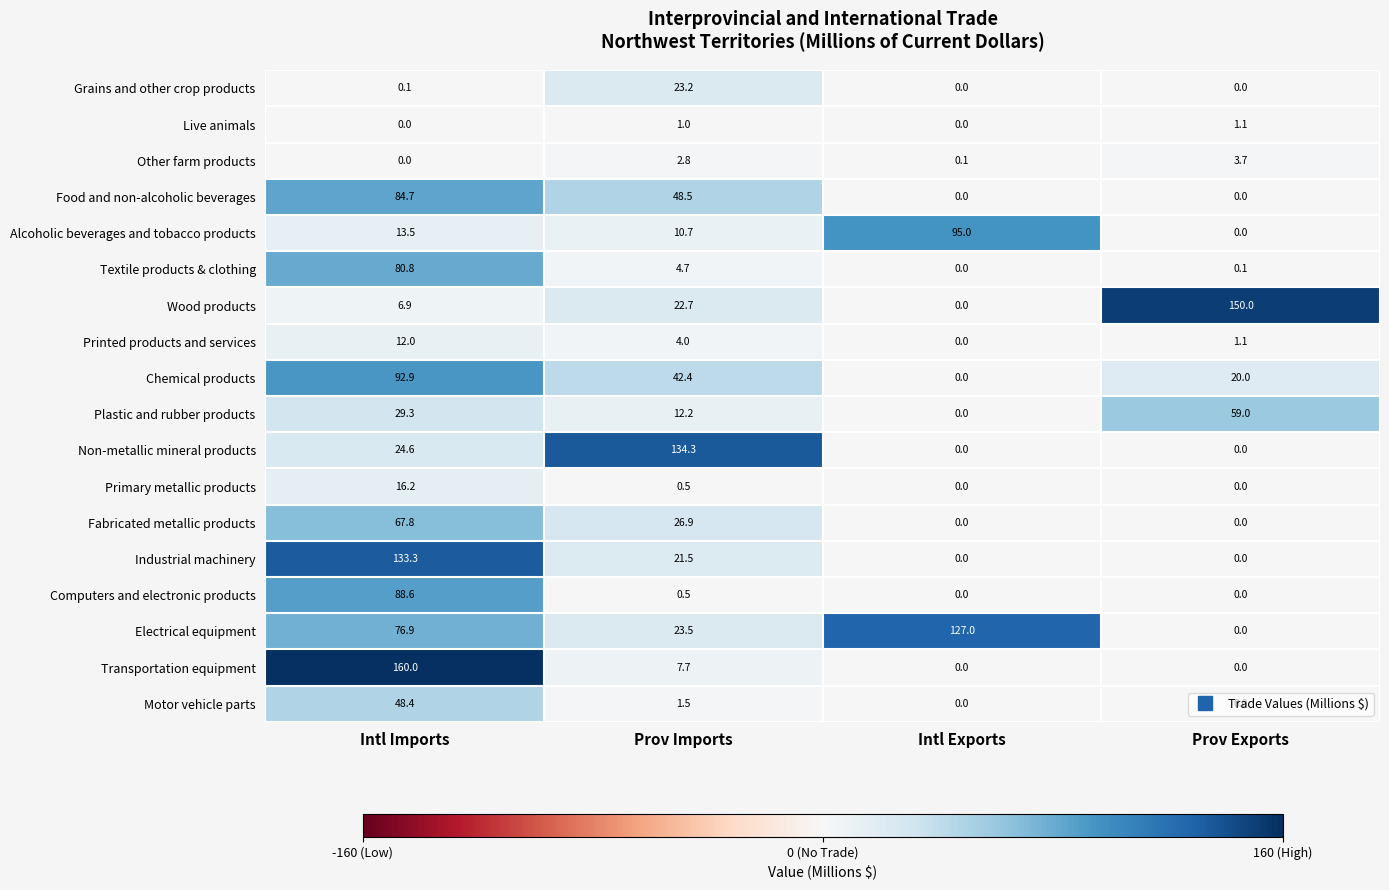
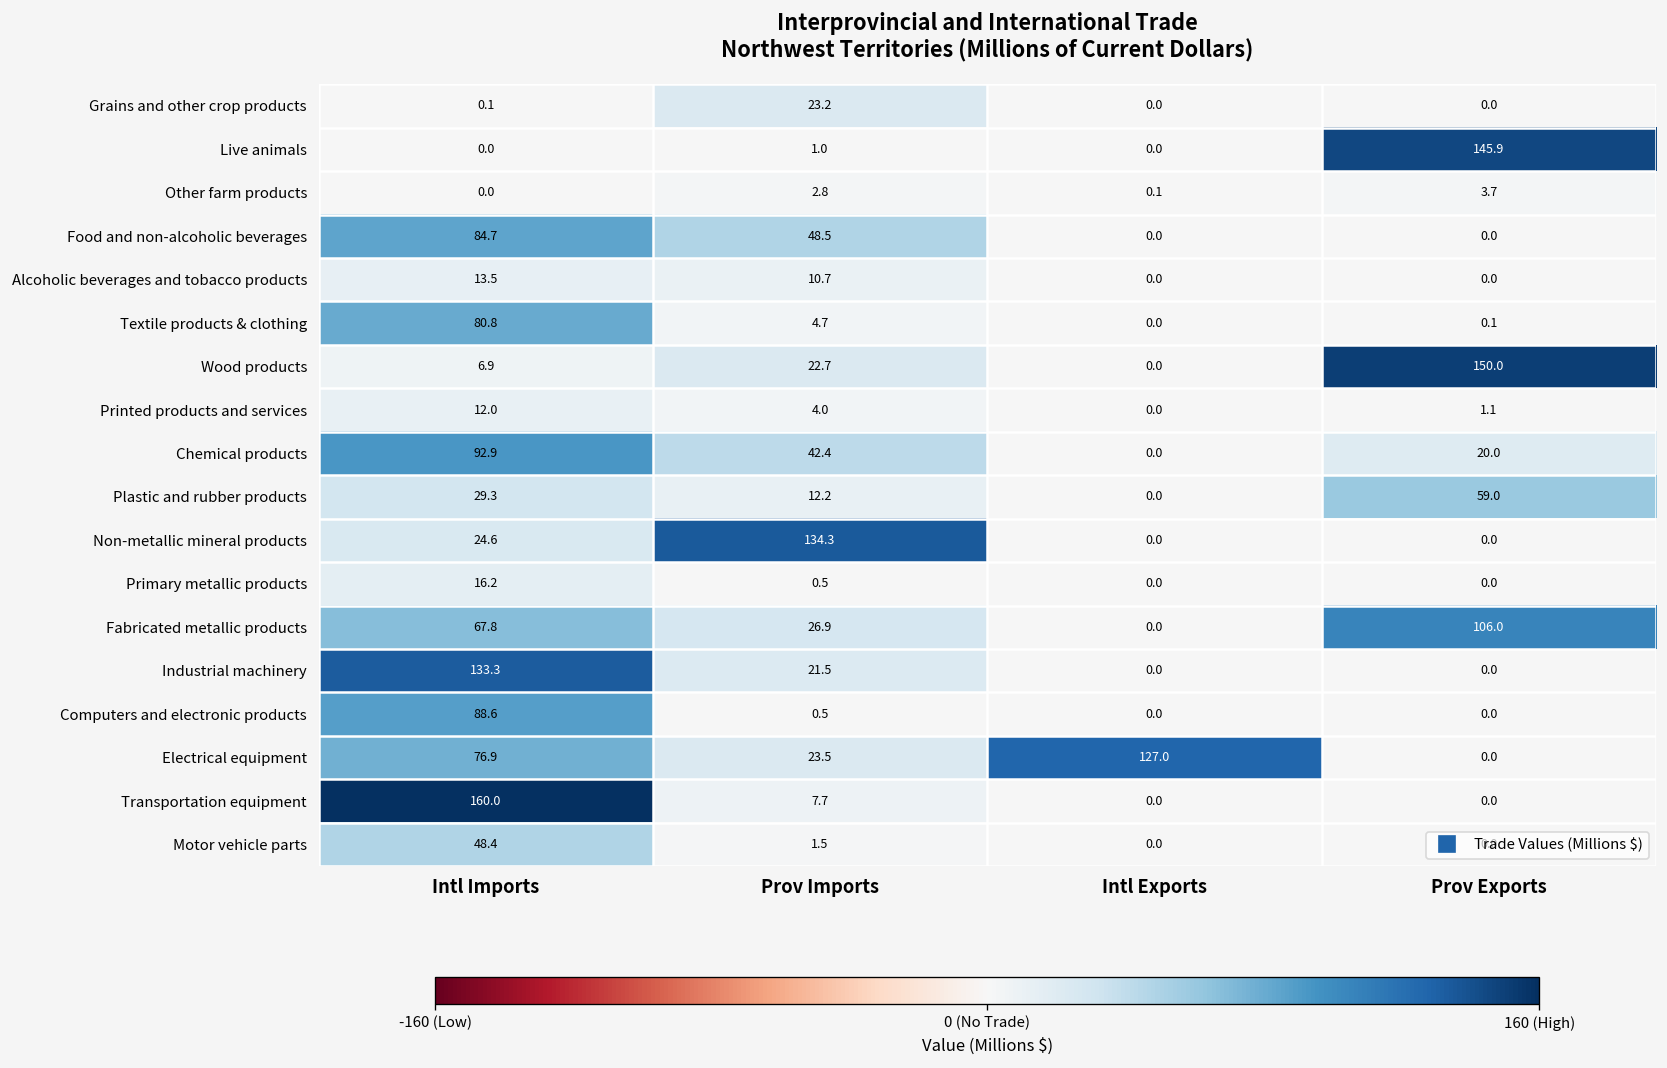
  {
    "Grains and other crop products": {
      "Intl Imports": 0.1,
      "Prov Imports": 23.2,
      "Intl Exports": 0.0,
      "Prov Exports": 0.0
    },
    "Live animals": {
      "Intl Imports": 0.0,
      "Prov Imports": 1.0,
      "Intl Exports": 0.0,
-     "Prov Exports": 1.1
+     "Prov Exports": 145.9
    },
    "Other farm products": {
      "Intl Imports": 0.0,
      "Prov Imports": 2.8,
      "Intl Exports": 0.1,
      "Prov Exports": 3.7
    },
    "Food and non-alcoholic beverages": {
      "Intl Imports": 84.7,
      "Prov Imports": 48.5,
      "Intl Exports": 0.0,
      "Prov Exports": 0.0
    },
    "Alcoholic beverages and tobacco products": {
      "Intl Imports": 13.5,
      "Prov Imports": 10.7,
-     "Intl Exports": 95.0,
+     "Intl Exports": 0.0,
      "Prov Exports": 0.0
    },
    "Textile products & clothing": {
      "Intl Imports": 80.8,
      "Prov Imports": 4.7,
      "Intl Exports": 0.0,
      "Prov Exports": 0.1
    },
    "Wood products": {
      "Intl Imports": 6.9,
      "Prov Imports": 22.7,
      "Intl Exports": 0.0,
      "Prov Exports": 150.0
    },
    "Printed products and services": {
      "Intl Imports": 12.0,
      "Prov Imports": 4.0,
      "Intl Exports": 0.0,
      "Prov Exports": 1.1
    },
    "Chemical products": {
      "Intl Imports": 92.9,
      "Prov Imports": 42.4,
      "Intl Exports": 0.0,
      "Prov Exports": 20.0
    },
    "Plastic and rubber products": {
      "Intl Imports": 29.3,
      "Prov Imports": 12.2,
      "Intl Exports": 0.0,
      "Prov Exports": 59.0
    },
    "Non-metallic mineral products": {
      "Intl Imports": 24.6,
      "Prov Imports": 134.3,
      "Intl Exports": 0.0,
      "Prov Exports": 0.0
    },
    "Primary metallic products": {
      "Intl Imports": 16.2,
      "Prov Imports": 0.5,
      "Intl Exports": 0.0,
      "Prov Exports": 0.0
    },
    "Fabricated metallic products": {
      "Intl Imports": 67.8,
      "Prov Imports": 26.9,
      "Intl Exports": 0.0,
-     "Prov Exports": 0.0
+     "Prov Exports": 106.0
    },
    "Industrial machinery": {
      "Intl Imports": 133.3,
      "Prov Imports": 21.5,
      "Intl Exports": 0.0,
      "Prov Exports": 0.0
    },
    "Computers and electronic products": {
      "Intl Imports": 88.6,
      "Prov Imports": 0.5,
      "Intl Exports": 0.0,
      "Prov Exports": 0.0
    },
    "Electrical equipment": {
      "Intl Imports": 76.9,
      "Prov Imports": 23.5,
      "Intl Exports": 127.0,
      "Prov Exports": 0.0
    },
    "Transportation equipment": {
      "Intl Imports": 160.0,
      "Prov Imports": 7.7,
      "Intl Exports": 0.0,
      "Prov Exports": 0.0
    },
    "Motor vehicle parts": {
      "Intl Imports": 48.4,
      "Prov Imports": 1.5,
      "Intl Exports": 0.0
    }
  }
